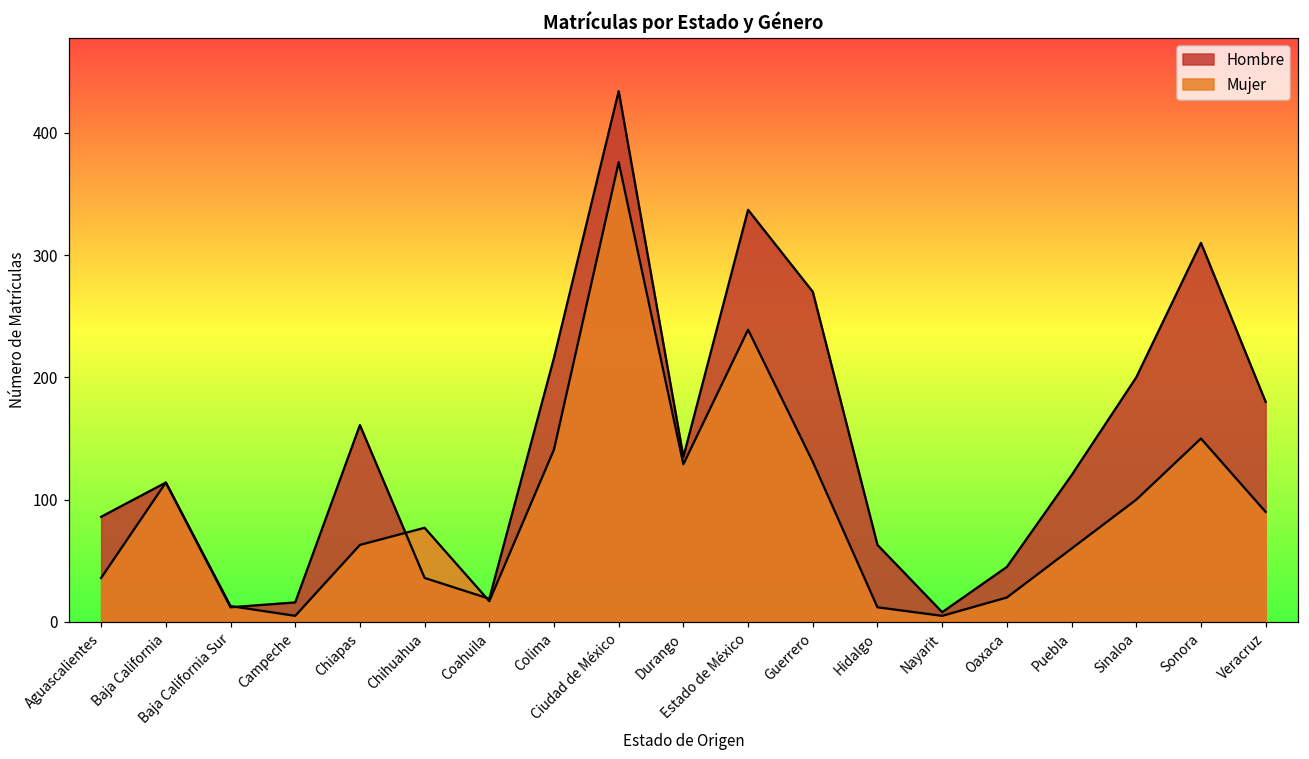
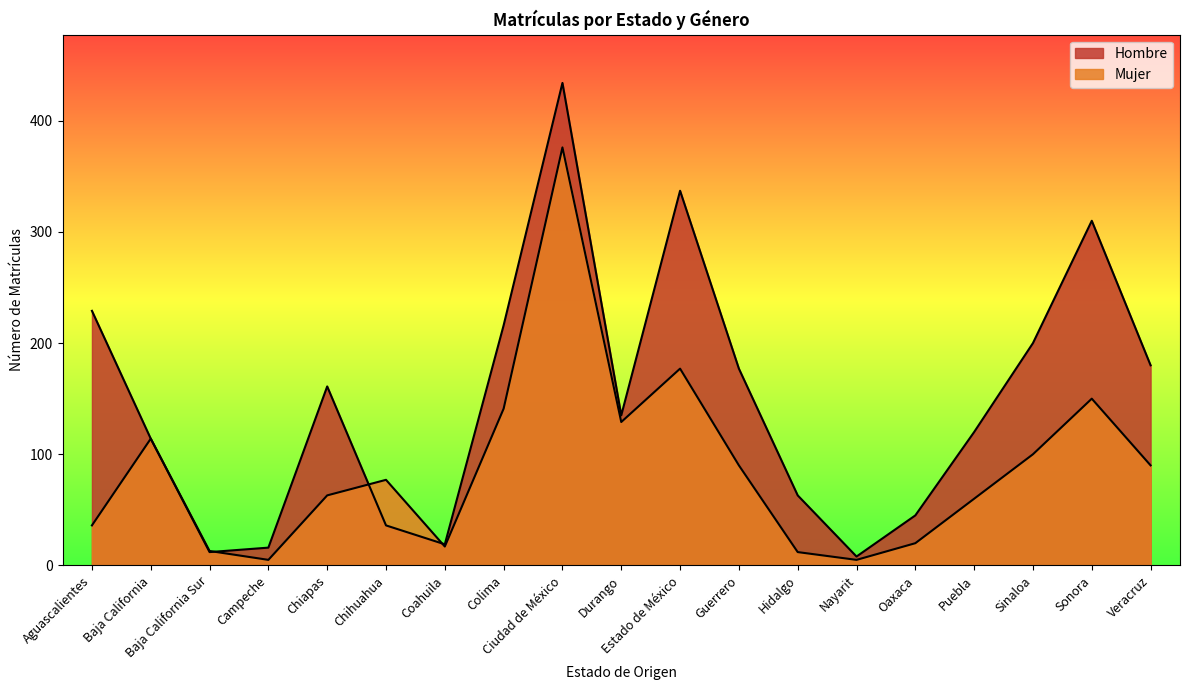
  {
    "Hombre": {
-     "Aguascalientes": 86,
+     "Aguascalientes": 229,
      "Campeche": 16,
      "Chiapas": 161,
      "Chihuahua": 36,
      "Colima": 216,
      "Ciudad de México": 434,
      "Durango": 135,
      "Estado de México": 337,
-     "Guerrero": 270,
+     "Guerrero": 177,
      "Hidalgo": 63,
      "Nayarit": 8,
      "Oaxaca": 45,
      "Puebla": 120,
      "Sinaloa": 200,
      "Sonora": 310,
      "Veracruz": 180
    },
    "Mujer": {
      "Aguascalientes": 36,
      "Campeche": 5,
      "Chiapas": 63,
      "Chihuahua": 77,
      "Colima": 141,
      "Ciudad de México": 376,
      "Durango": 129,
-     "Estado de México": 239,
-     "Guerrero": 131,
+     "Estado de México": 177,
+     "Guerrero": 90,
      "Hidalgo": 12,
      "Nayarit": 5,
      "Oaxaca": 20,
      "Puebla": 60,
      "Sinaloa": 100,
      "Sonora": 150,
      "Veracruz": 90
    }
  }
